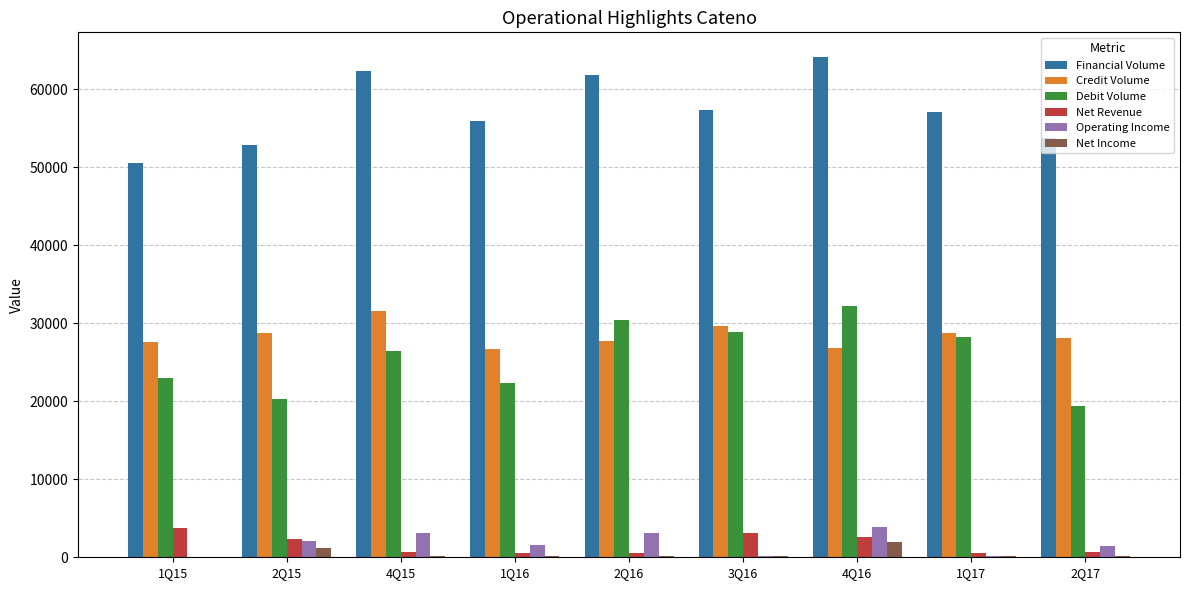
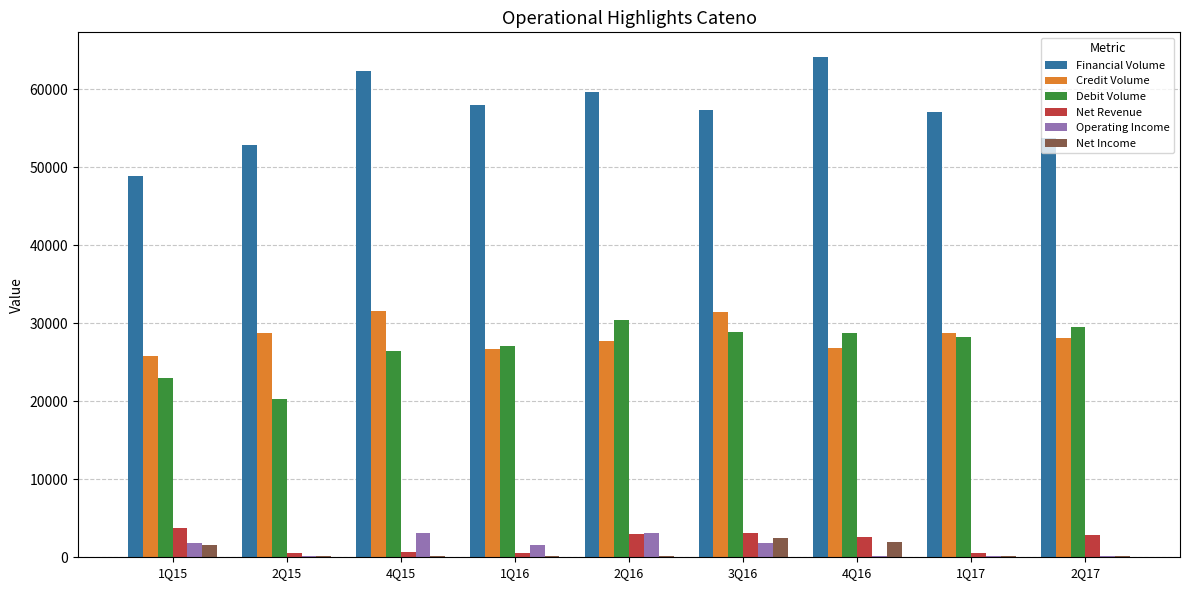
  {
    "Financial Volume": {
-     "1Q15": 51000,
+     "1Q15": 49000,
      "2Q15": 53000,
      "4Q15": 62000,
-     "1Q16": 56000,
-     "2Q16": 62000,
+     "1Q16": 58000,
+     "2Q16": 60000,
      "3Q16": 57000,
      "4Q16": 64000,
      "1Q17": 57000
    },
    "Credit Volume": {
-     "1Q15": 28000,
+     "1Q15": 26000,
      "2Q15": 29000,
      "4Q15": 32000,
      "1Q16": 27000,
      "2Q16": 28000,
-     "3Q16": 30000,
+     "3Q16": 31000,
      "4Q16": 27000,
      "1Q17": 29000,
      "2Q17": 28000
    },
    "Debit Volume": {
      "1Q15": 23000,
      "2Q15": 20000,
      "4Q15": 26000,
-     "1Q16": 22000,
+     "1Q16": 27000,
      "2Q16": 30000,
      "3Q16": 29000,
-     "4Q16": 32000,
+     "4Q16": 29000,
      "1Q17": 28000,
-     "2Q17": 19000
+     "2Q17": 30000
    },
    "Net Revenue": {
      "1Q15": 4000,
-     "2Q15": 2000,
+     "2Q15": 1000,
      "4Q15": 1000,
      "1Q16": 1000,
-     "2Q16": 1000,
+     "2Q16": 3000,
      "3Q16": 3000,
      "4Q16": 3000,
      "1Q17": 1000,
-     "2Q17": 1000
+     "2Q17": 3000
    },
    "Operating Income": {
-     "1Q15": 0,
-     "2Q15": 2000,
+     "1Q15": 2000,
+     "2Q15": 0,
      "4Q15": 3000,
      "1Q16": 2000,
      "2Q16": 3000,
-     "3Q16": 0,
-     "4Q16": 4000,
-     "2Q17": 2000
+     "3Q16": 2000,
+     "4Q16": 0,
+     "2Q17": 0
    },
    "Net Income": {
-     "1Q15": 0,
-     "2Q15": 1000,
-     "3Q16": 0,
+     "1Q15": 2000,
+     "2Q15": 0,
+     "3Q16": 2000,
      "4Q16": 2000
    }
  }
